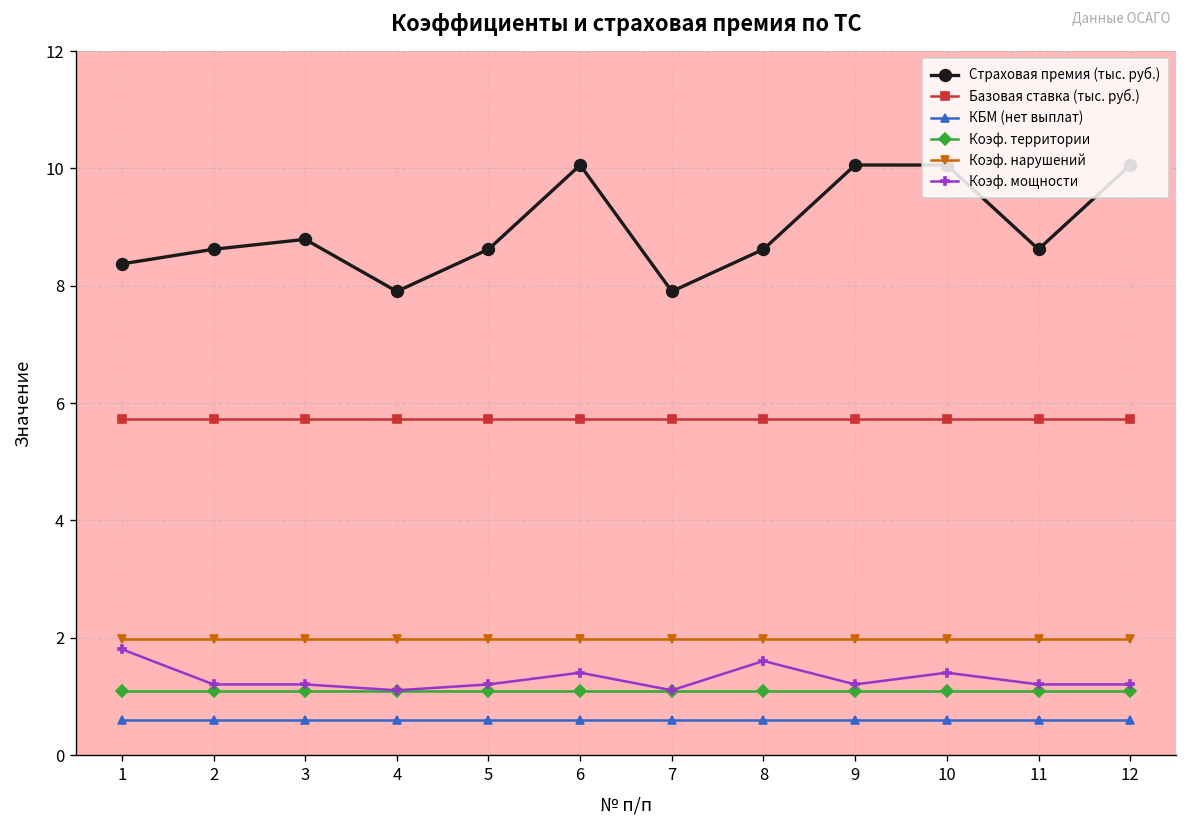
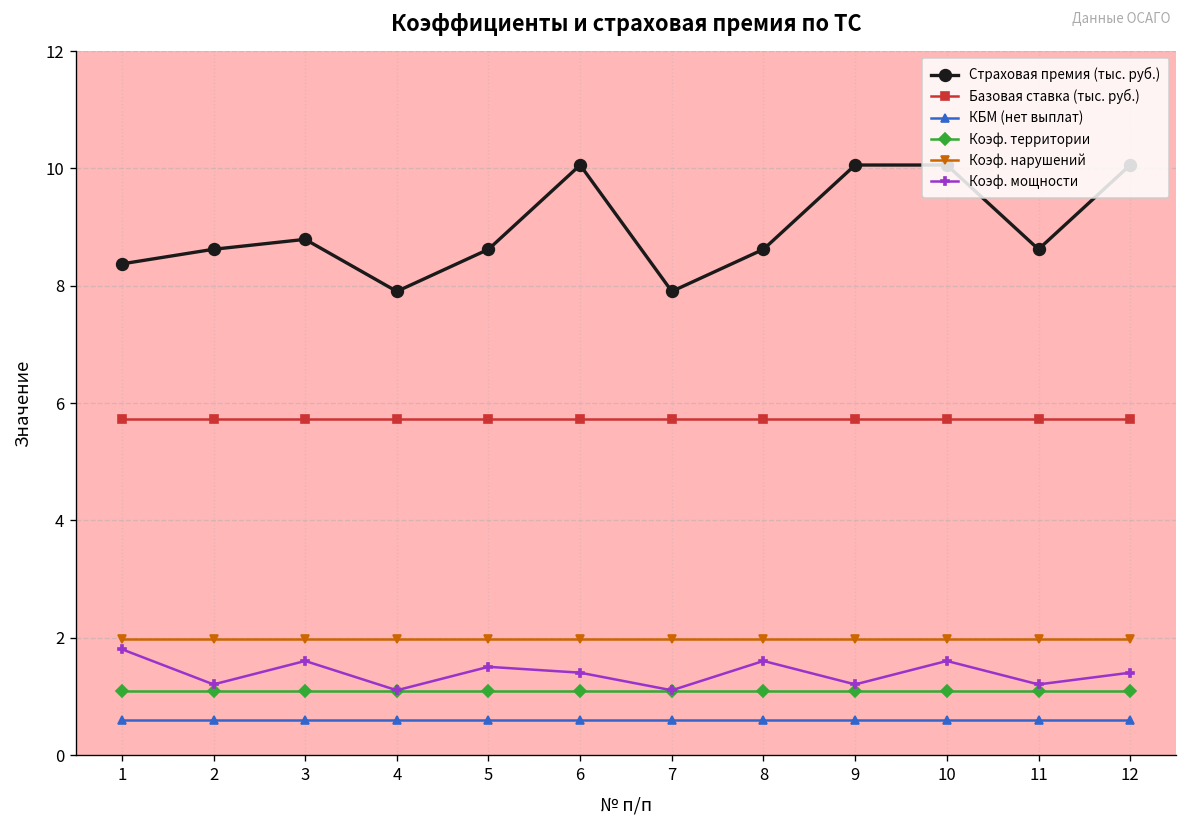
  {
    "Страховая премия (тыс. руб.)": {
      "1": 8.4,
      "2": 8.6,
      "3": 8.8,
      "4": 7.9,
      "5": 8.6,
      "6": 10.1,
      "7": 7.9,
      "8": 8.6,
      "9": 10.1,
      "11": 8.6
    },
    "Базовая ставка (тыс. руб.)": {
      "1": 5.7,
      "2": 5.7,
      "3": 5.7,
      "4": 5.7,
      "5": 5.7,
      "6": 5.7,
      "7": 5.7,
      "8": 5.7,
      "9": 5.7,
      "10": 5.7,
      "11": 5.7,
      "12": 5.7
    },
    "КБМ (нет выплат)": {
      "1": 0.6,
      "2": 0.6,
      "3": 0.6,
      "4": 0.6,
      "5": 0.6,
      "6": 0.6,
      "7": 0.6,
      "8": 0.6,
      "9": 0.6,
      "10": 0.6,
      "11": 0.6,
      "12": 0.6
    },
    "Коэф. территории": {
      "1": 1.1,
      "2": 1.1,
      "3": 1.1,
      "5": 1.1,
      "6": 1.1,
      "8": 1.1,
      "9": 1.1,
      "10": 1.1,
      "11": 1.1,
      "12": 1.1
    },
    "Коэф. нарушений": {
      "1": 2.0,
      "2": 2.0,
      "3": 2.0,
      "4": 2.0,
      "5": 2.0,
      "6": 2.0,
      "7": 2.0,
      "8": 2.0,
      "9": 2.0,
      "10": 2.0,
      "11": 2.0,
      "12": 2.0
    },
    "Коэф. мощности": {
      "1": 1.8,
      "2": 1.2,
-     "3": 1.2,
-     "5": 1.2,
+     "3": 1.6,
+     "5": 1.5,
      "6": 1.4,
      "8": 1.6,
      "9": 1.2,
-     "10": 1.4,
+     "10": 1.6,
      "11": 1.2,
-     "12": 1.2
+     "12": 1.4
    }
  }
